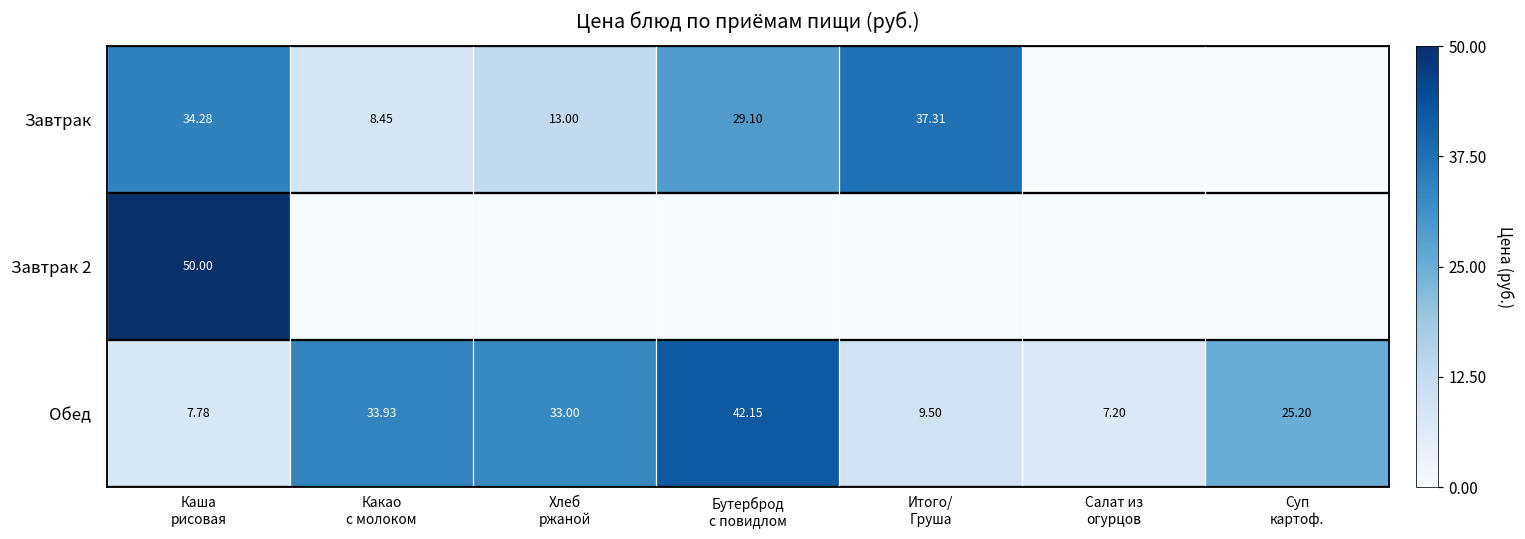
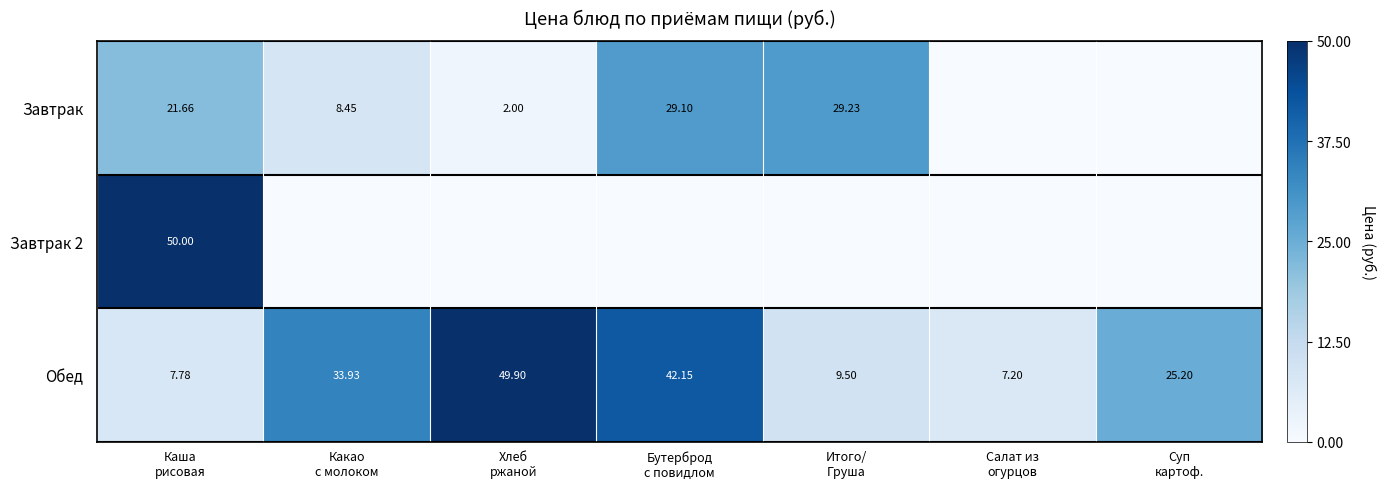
  {
    "Завтрак": {
-     "Каша рисовая": 34.28,
+     "Каша рисовая": 21.66,
      "Какао с молоком": 8.45,
-     "Хлеб ржаной": 13.00,
+     "Хлеб ржаной": 2.00,
      "Бутерброд с повидлом": 29.10,
-     "Итого/ Груша": 37.31
+     "Итого/ Груша": 29.23
    },
    "Завтрак 2": {
      "Каша рисовая": 50.00
    },
    "Обед": {
      "Каша рисовая": 7.78,
      "Какао с молоком": 33.93,
-     "Хлеб ржаной": 33.00,
+     "Хлеб ржаной": 49.90,
      "Бутерброд с повидлом": 42.15,
      "Итого/ Груша": 9.50,
      "Салат из огурцов": 7.20,
      "Суп картоф.": 25.20
    }
  }
